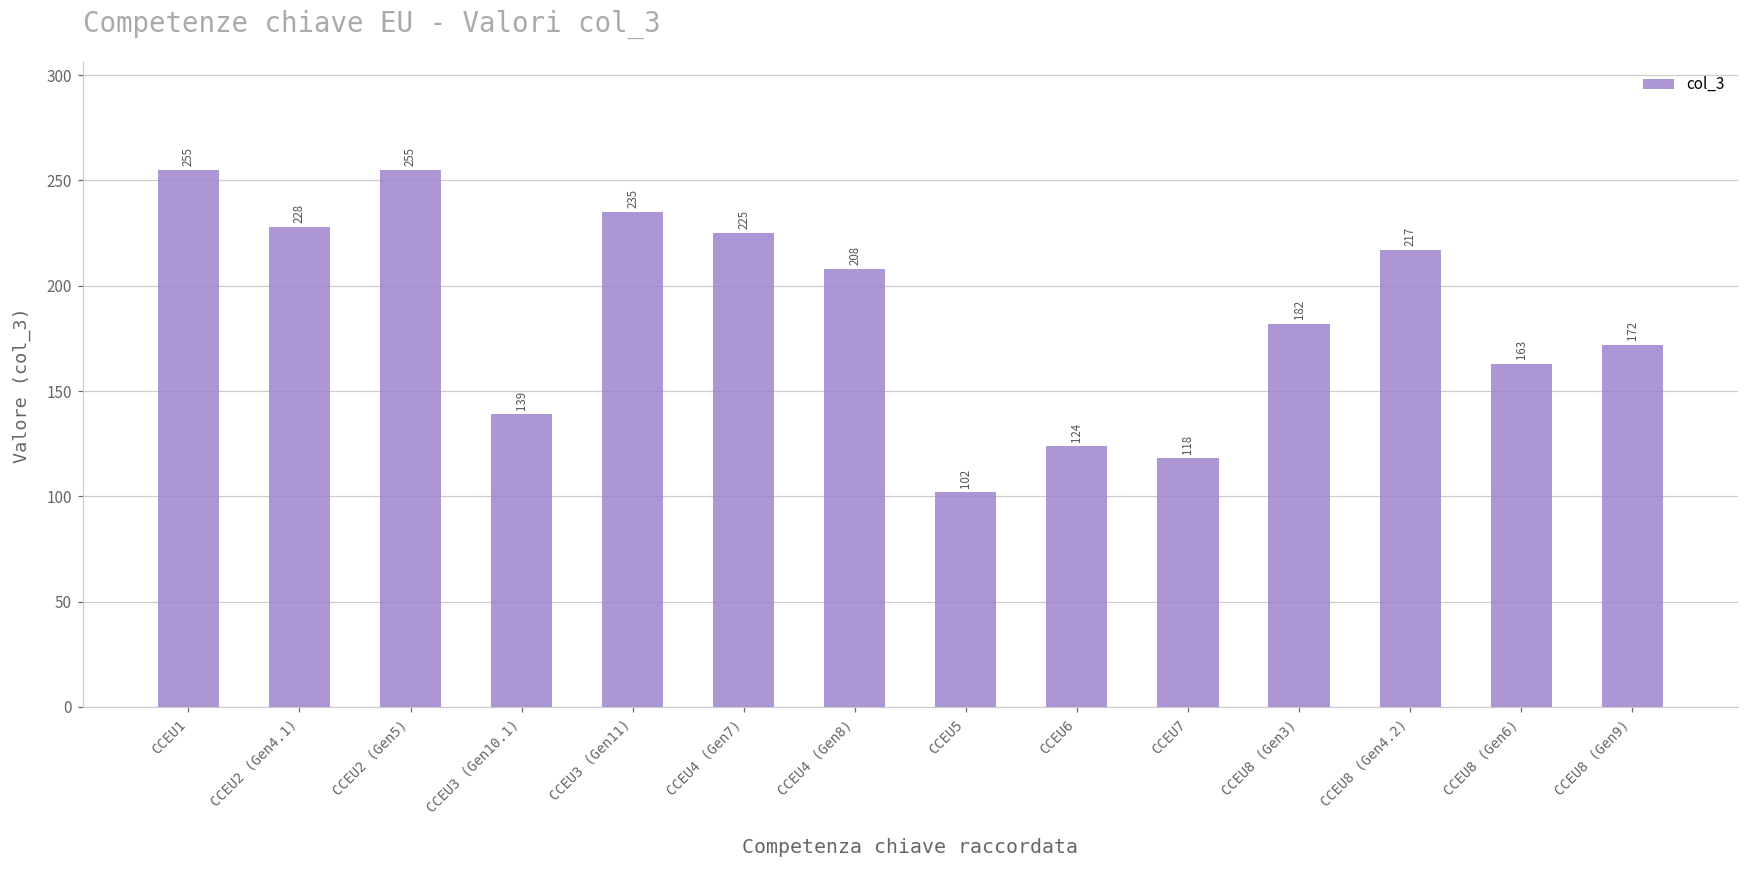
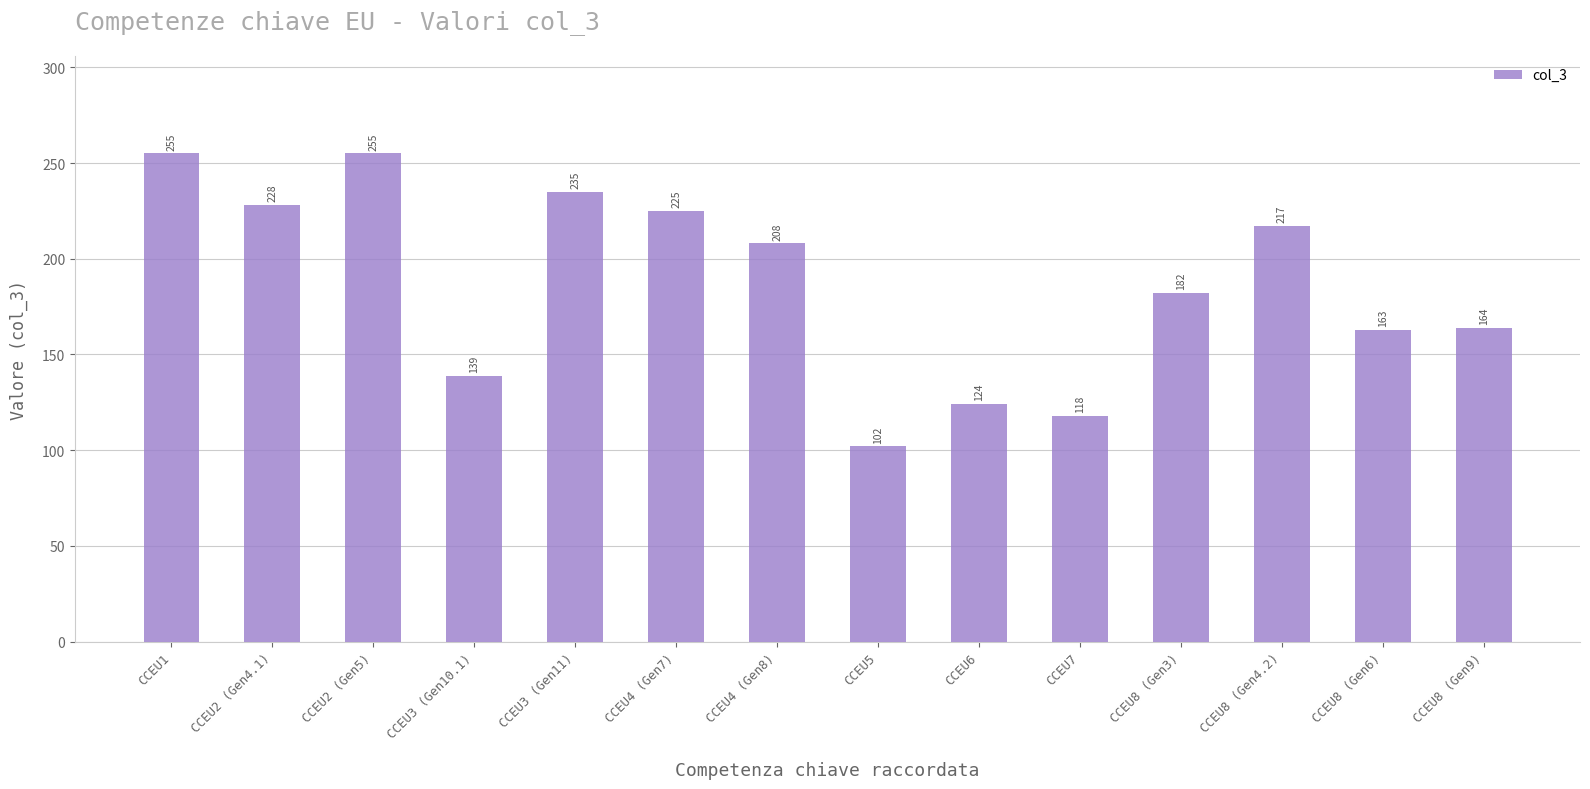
  {
    "CCEU1": 255,
    "CCEU2 (Gen4.1)": 228,
    "CCEU2 (Gen5)": 255,
    "CCEU3 (Gen10.1)": 139,
    "CCEU3 (Gen11)": 235,
    "CCEU4 (Gen7)": 225,
    "CCEU4 (Gen8)": 208,
    "CCEU5": 102,
    "CCEU6": 124,
    "CCEU7": 118,
    "CCEU8 (Gen3)": 182,
    "CCEU8 (Gen4.2)": 217,
    "CCEU8 (Gen6)": 163,
-   "CCEU8 (Gen9)": 172
+   "CCEU8 (Gen9)": 164
  }
